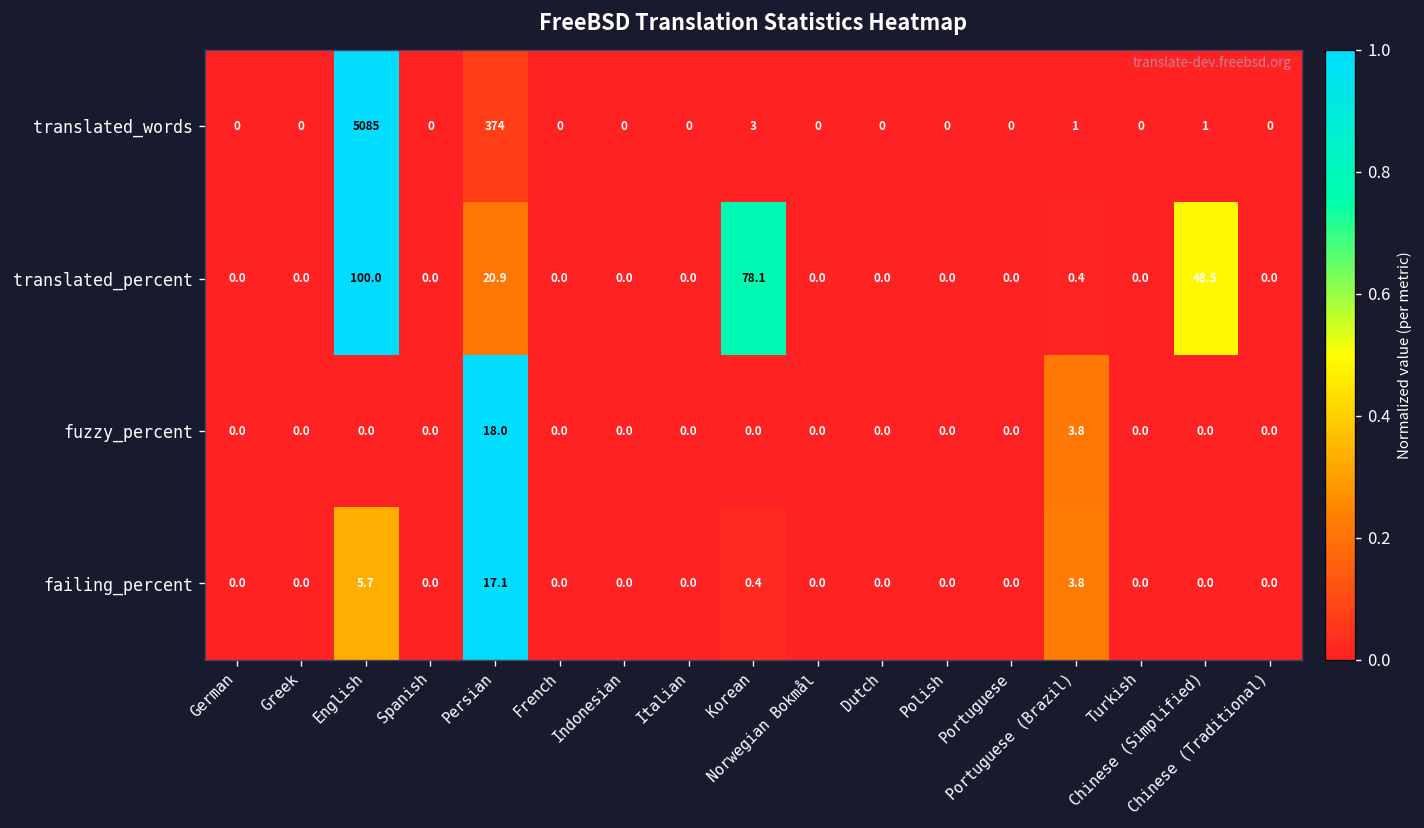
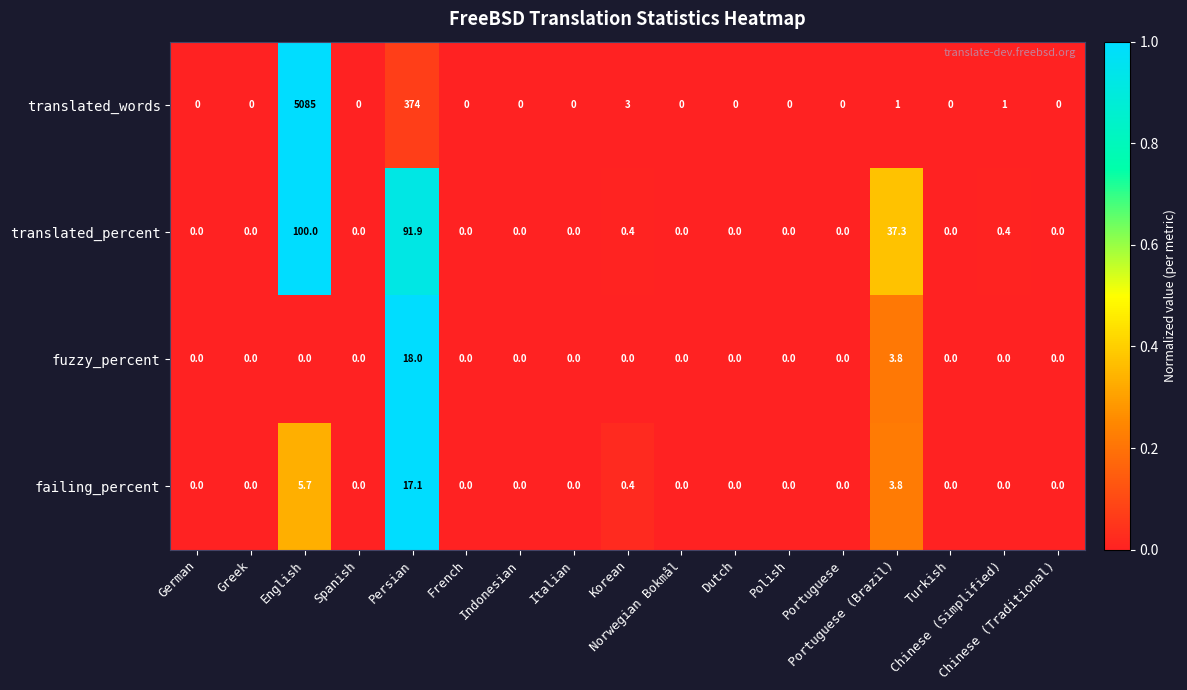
  {
    "translated_words": {
      "German": 0,
      "Greek": 0,
      "English": 5085,
      "Spanish": 0,
      "Persian": 374,
      "French": 0,
      "Indonesian": 0,
      "Italian": 0,
      "Korean": 3,
      "Norwegian Bokmål": 0,
      "Dutch": 0,
      "Polish": 0,
      "Portuguese": 0,
      "Portuguese (Brazil)": 1,
      "Turkish": 0,
      "Chinese (Traditional)": 0
    },
    "translated_percent": {
      "German": 0.0,
      "Greek": 0.0,
      "English": 100.0,
      "Spanish": 0.0,
-     "Persian": 20.9,
+     "Persian": 91.9,
      "French": 0.0,
      "Indonesian": 0.0,
      "Italian": 0.0,
-     "Korean": 78.1,
+     "Korean": 0.4,
      "Norwegian Bokmål": 0.0,
      "Dutch": 0.0,
      "Polish": 0.0,
      "Portuguese": 0.0,
-     "Portuguese (Brazil)": 0.4,
+     "Portuguese (Brazil)": 37.3,
      "Turkish": 0.0,
-     "Chinese (Simplified)": 48.5,
+     "Chinese (Simplified)": 0.4,
      "Chinese (Traditional)": 0.0
    },
    "fuzzy_percent": {
      "German": 0.0,
      "Greek": 0.0,
      "English": 0.0,
      "Spanish": 0.0,
      "Persian": 18.0,
      "French": 0.0,
      "Indonesian": 0.0,
      "Italian": 0.0,
      "Korean": 0.0,
      "Norwegian Bokmål": 0.0,
      "Dutch": 0.0,
      "Polish": 0.0,
      "Portuguese": 0.0,
      "Portuguese (Brazil)": 3.8,
      "Turkish": 0.0,
      "Chinese (Simplified)": 0.0,
      "Chinese (Traditional)": 0.0
    },
    "failing_percent": {
      "German": 0.0,
      "Greek": 0.0,
      "English": 5.7,
      "Spanish": 0.0,
      "Persian": 17.1,
      "French": 0.0,
      "Indonesian": 0.0,
      "Italian": 0.0,
      "Korean": 0.4,
      "Norwegian Bokmål": 0.0,
      "Dutch": 0.0,
      "Polish": 0.0,
      "Portuguese": 0.0,
      "Portuguese (Brazil)": 3.8,
      "Turkish": 0.0,
      "Chinese (Simplified)": 0.0,
      "Chinese (Traditional)": 0.0
    }
  }
